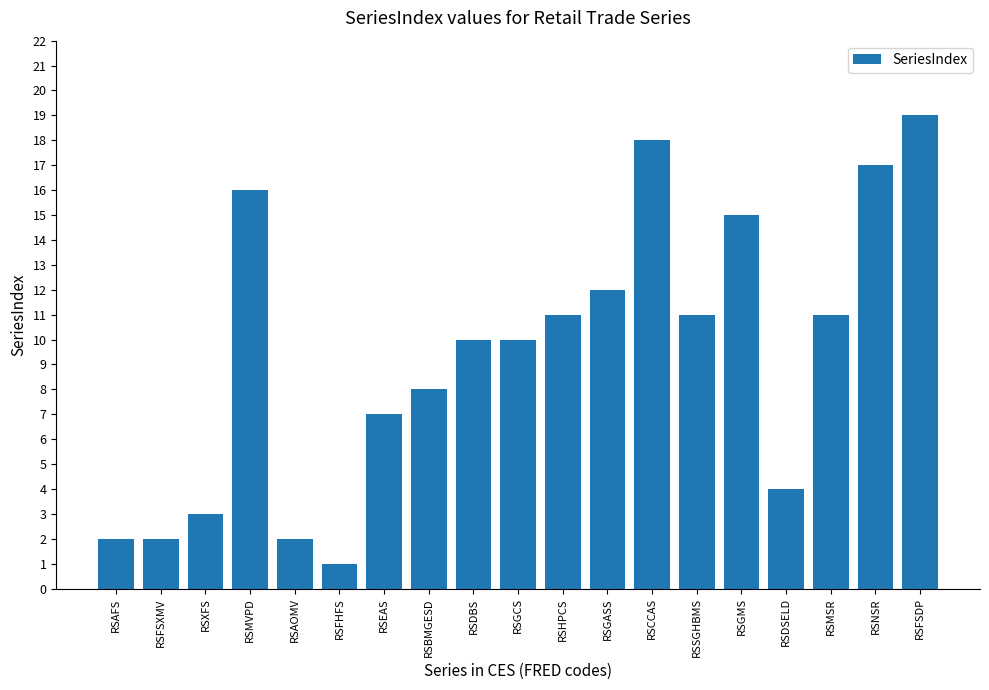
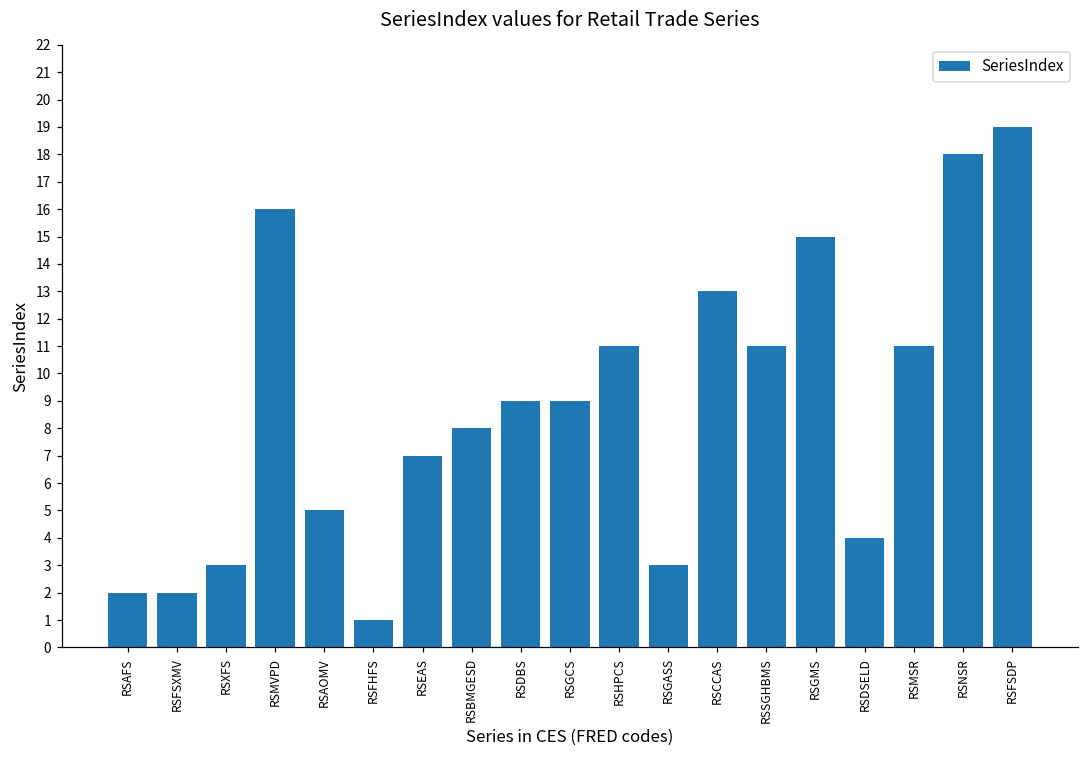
  {
    "RSAFS": 2,
    "RSFSXMV": 2,
    "RSXFS": 3,
    "RSMVPD": 16,
-   "RSAOMV": 2,
+   "RSAOMV": 5,
    "RSFHFS": 1,
    "RSEAS": 7,
    "RSBMGESD": 8,
-   "RSDBS": 10,
-   "RSGCS": 10,
+   "RSDBS": 9,
+   "RSGCS": 9,
    "RSHPCS": 11,
-   "RSGASS": 12,
-   "RSCCAS": 18,
+   "RSGASS": 3,
+   "RSCCAS": 13,
    "RSSGHBMS": 11,
    "RSGMS": 15,
    "RSDSELD": 4,
    "RSMSR": 11,
-   "RSNSR": 17,
+   "RSNSR": 18,
    "RSFSDP": 19
  }
